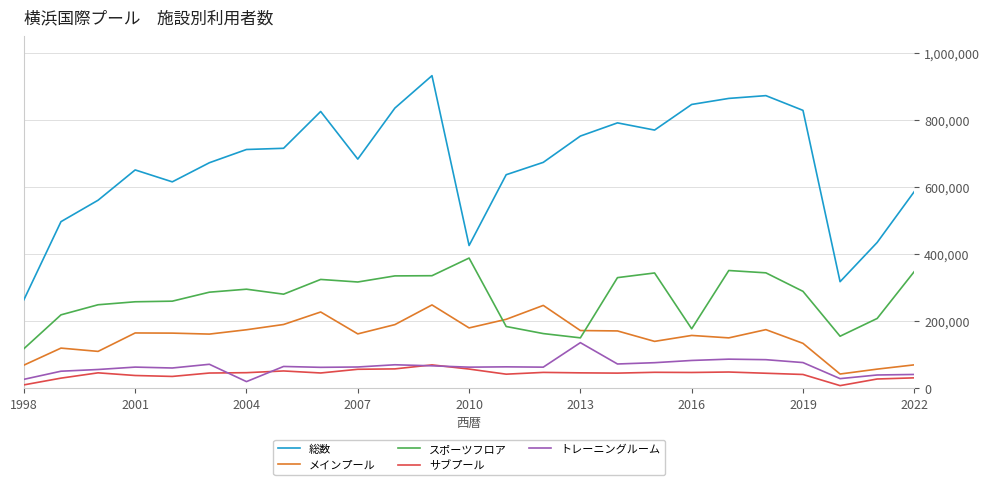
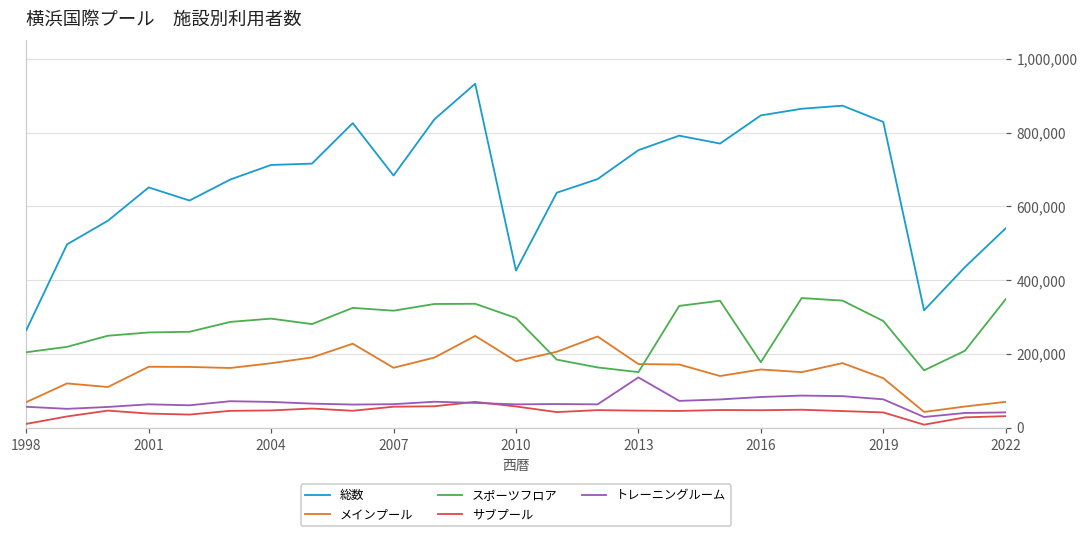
  {
    "総数": {
      "1998": "260,000",
      "2001": "650,000",
      "2004": "710,000",
      "2007": "680,000",
      "2010": "430,000",
      "2013": "750,000",
      "2016": "850,000",
      "2019": "830,000",
-     "2022": "590,000"
+     "2022": "540,000"
    },
    "スポーツフロア": {
-     "1998": "120,000",
+     "1998": "200,000",
      "2001": "260,000",
      "2004": "300,000",
      "2007": "320,000",
-     "2010": "390,000",
+     "2010": "300,000",
      "2013": "150,000",
      "2016": "180,000",
      "2019": "290,000",
      "2022": "350,000"
    },
    "トレーニングルーム": {
-     "1998": "30,000",
+     "1998": "60,000",
      "2001": "60,000",
-     "2004": "20,000",
+     "2004": "70,000",
      "2013": "140,000",
      "2016": "80,000",
      "2019": "80,000",
      "2022": "40,000"
    }
  }
